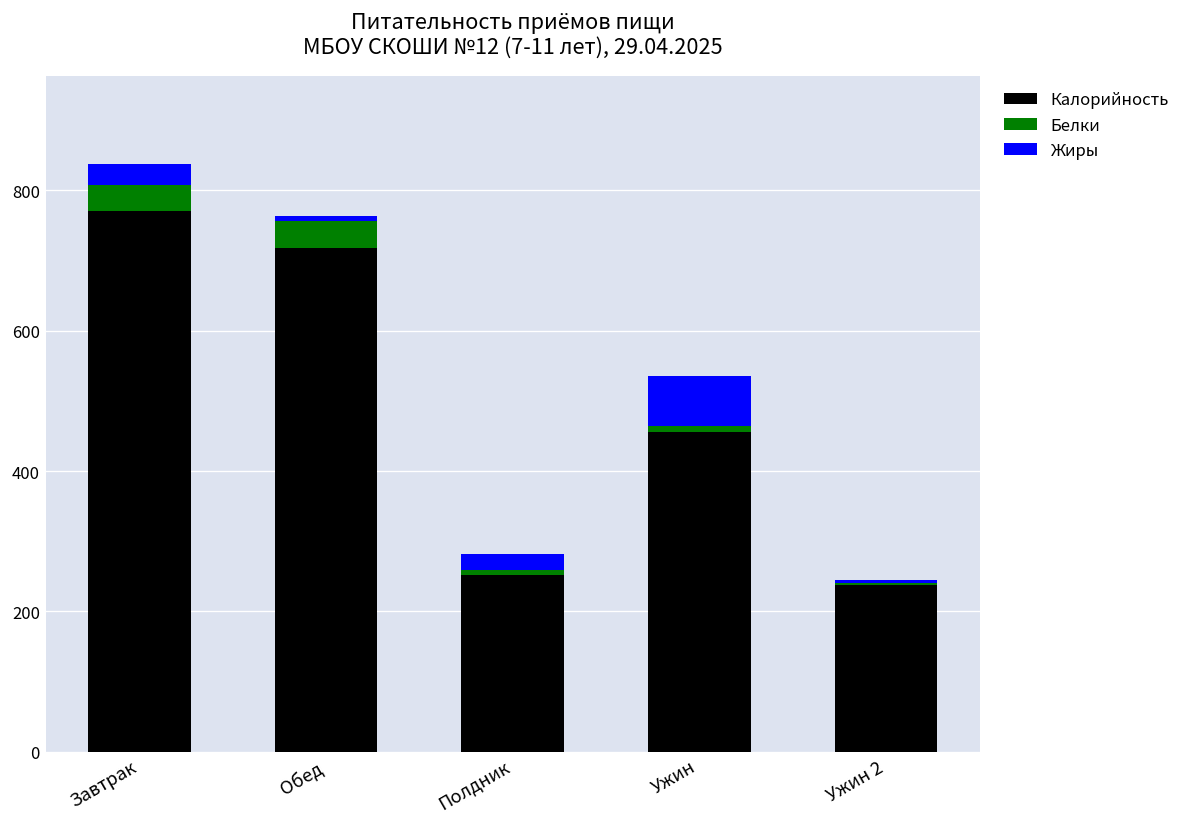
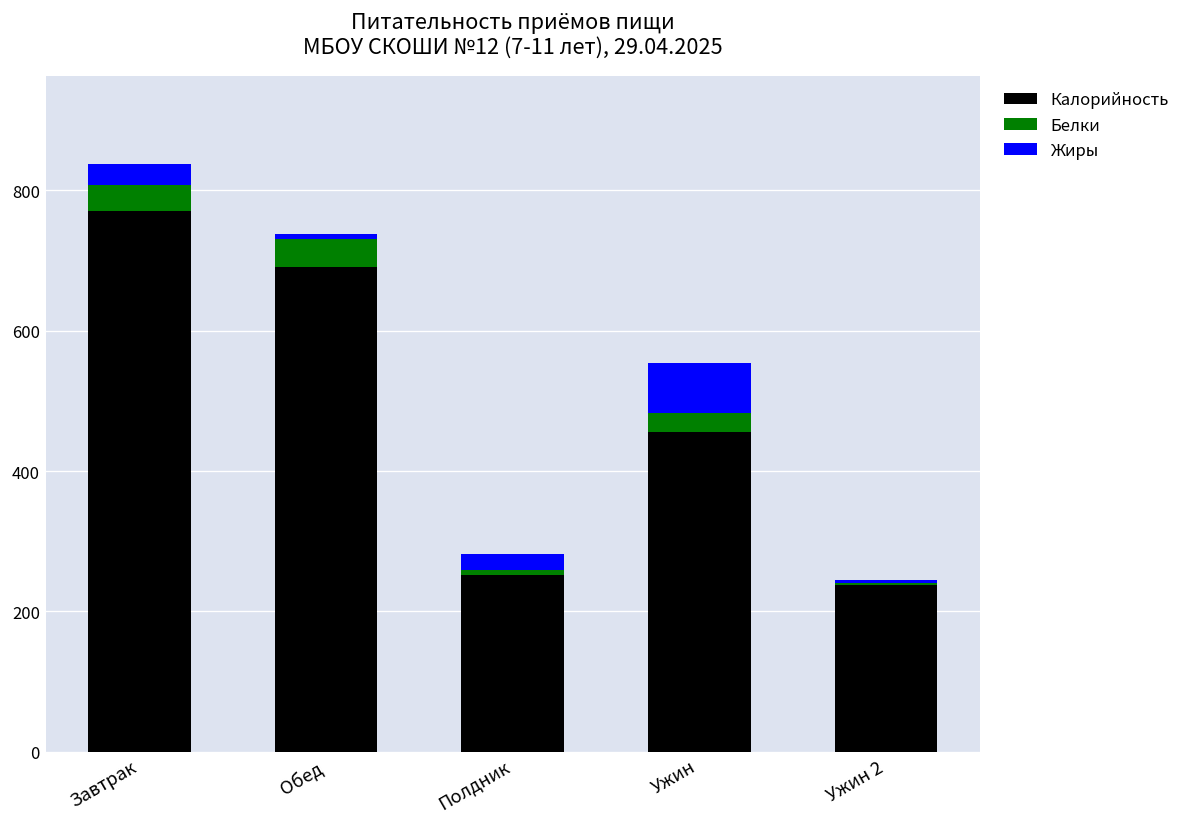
  {
    "Калорийность": {
      "Завтрак": 770,
-     "Обед": 720,
+     "Обед": 690,
      "Полдник": 250,
      "Ужин": 460,
      "Ужин 2": 240
    },
    "Белки": {
      "Завтрак": 40,
      "Обед": 40,
      "Полдник": 10,
-     "Ужин": 10
+     "Ужин": 30
    },
    "Жиры": {
      "Завтрак": 30,
      "Обед": 10,
      "Полдник": 20,
      "Ужин": 70
    }
  }
